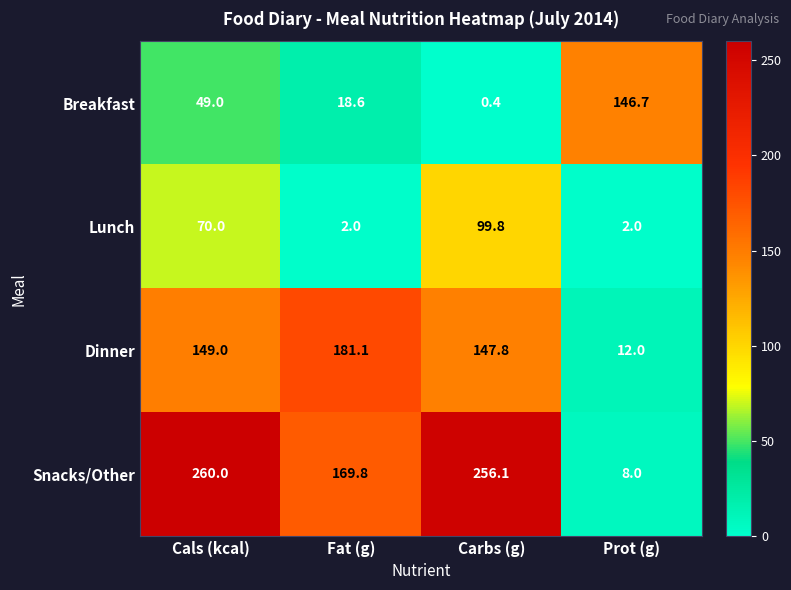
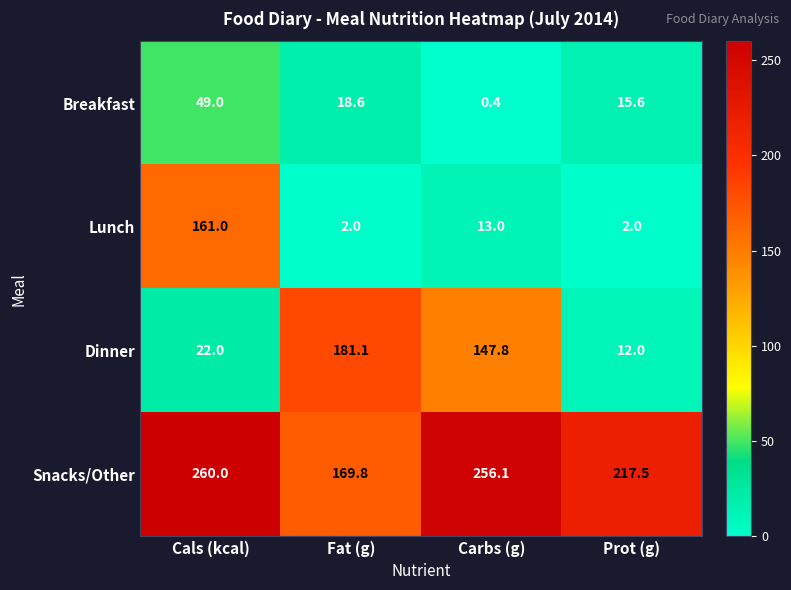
  {
    "Breakfast": {
      "Cals (kcal)": 49.0,
      "Fat (g)": 18.6,
      "Carbs (g)": 0.4,
-     "Prot (g)": 146.7
+     "Prot (g)": 15.6
    },
    "Lunch": {
-     "Cals (kcal)": 70.0,
+     "Cals (kcal)": 161.0,
      "Fat (g)": 2.0,
-     "Carbs (g)": 99.8,
+     "Carbs (g)": 13.0,
      "Prot (g)": 2.0
    },
    "Dinner": {
-     "Cals (kcal)": 149.0,
+     "Cals (kcal)": 22.0,
      "Fat (g)": 181.1,
      "Carbs (g)": 147.8,
      "Prot (g)": 12.0
    },
    "Snacks/Other": {
      "Cals (kcal)": 260.0,
      "Fat (g)": 169.8,
      "Carbs (g)": 256.1,
-     "Prot (g)": 8.0
+     "Prot (g)": 217.5
    }
  }
